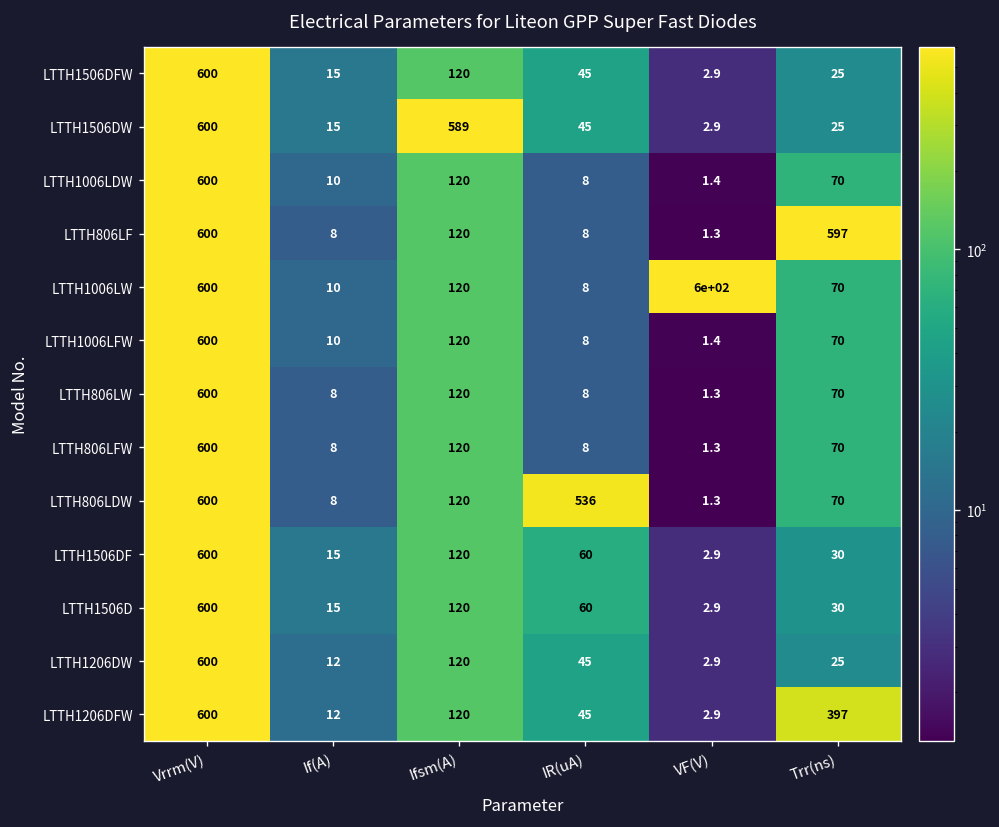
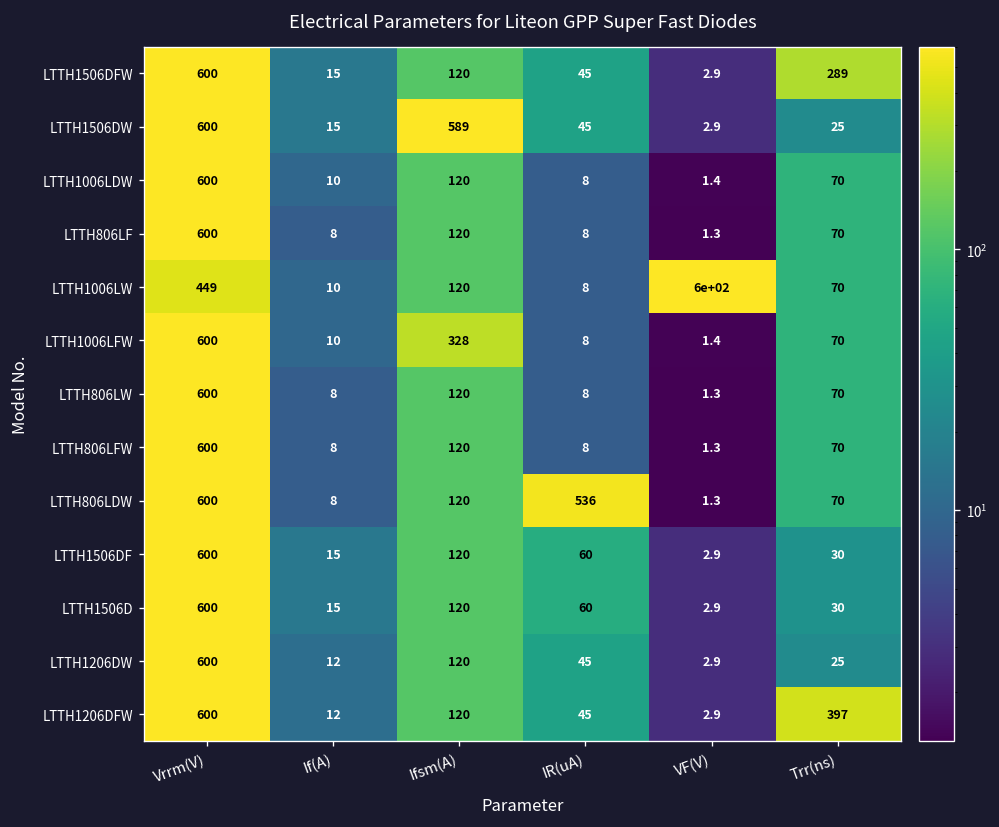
  {
    "LTTH1506DFW": {
      "Vrrm(V)": "600",
      "If(A)": "15",
      "Ifsm(A)": "120",
      "IR(uA)": "45",
      "VF(V)": "2.9",
-     "Trr(ns)": "25"
+     "Trr(ns)": "289"
    },
    "LTTH1506DW": {
      "Vrrm(V)": "600",
      "If(A)": "15",
      "Ifsm(A)": "589",
      "IR(uA)": "45",
      "VF(V)": "2.9",
      "Trr(ns)": "25"
    },
    "LTTH1006LDW": {
      "Vrrm(V)": "600",
      "If(A)": "10",
      "Ifsm(A)": "120",
      "IR(uA)": "8",
      "VF(V)": "1.4",
      "Trr(ns)": "70"
    },
    "LTTH806LF": {
      "Vrrm(V)": "600",
      "If(A)": "8",
      "Ifsm(A)": "120",
      "IR(uA)": "8",
      "VF(V)": "1.3",
-     "Trr(ns)": "597"
+     "Trr(ns)": "70"
    },
    "LTTH1006LW": {
-     "Vrrm(V)": "600",
+     "Vrrm(V)": "449",
      "If(A)": "10",
      "Ifsm(A)": "120",
      "IR(uA)": "8",
      "VF(V)": "6e+02",
      "Trr(ns)": "70"
    },
    "LTTH1006LFW": {
      "Vrrm(V)": "600",
      "If(A)": "10",
-     "Ifsm(A)": "120",
+     "Ifsm(A)": "328",
      "IR(uA)": "8",
      "VF(V)": "1.4",
      "Trr(ns)": "70"
    },
    "LTTH806LW": {
      "Vrrm(V)": "600",
      "If(A)": "8",
      "Ifsm(A)": "120",
      "IR(uA)": "8",
      "VF(V)": "1.3",
      "Trr(ns)": "70"
    },
    "LTTH806LFW": {
      "Vrrm(V)": "600",
      "If(A)": "8",
      "Ifsm(A)": "120",
      "IR(uA)": "8",
      "VF(V)": "1.3",
      "Trr(ns)": "70"
    },
    "LTTH806LDW": {
      "Vrrm(V)": "600",
      "If(A)": "8",
      "Ifsm(A)": "120",
      "IR(uA)": "536",
      "VF(V)": "1.3",
      "Trr(ns)": "70"
    },
    "LTTH1506DF": {
      "Vrrm(V)": "600",
      "If(A)": "15",
      "Ifsm(A)": "120",
      "IR(uA)": "60",
      "VF(V)": "2.9",
      "Trr(ns)": "30"
    },
    "LTTH1506D": {
      "Vrrm(V)": "600",
      "If(A)": "15",
      "Ifsm(A)": "120",
      "IR(uA)": "60",
      "VF(V)": "2.9",
      "Trr(ns)": "30"
    },
    "LTTH1206DW": {
      "Vrrm(V)": "600",
      "If(A)": "12",
      "Ifsm(A)": "120",
      "IR(uA)": "45",
      "VF(V)": "2.9",
      "Trr(ns)": "25"
    },
    "LTTH1206DFW": {
      "Vrrm(V)": "600",
      "If(A)": "12",
      "Ifsm(A)": "120",
      "IR(uA)": "45",
      "VF(V)": "2.9",
      "Trr(ns)": "397"
    }
  }
